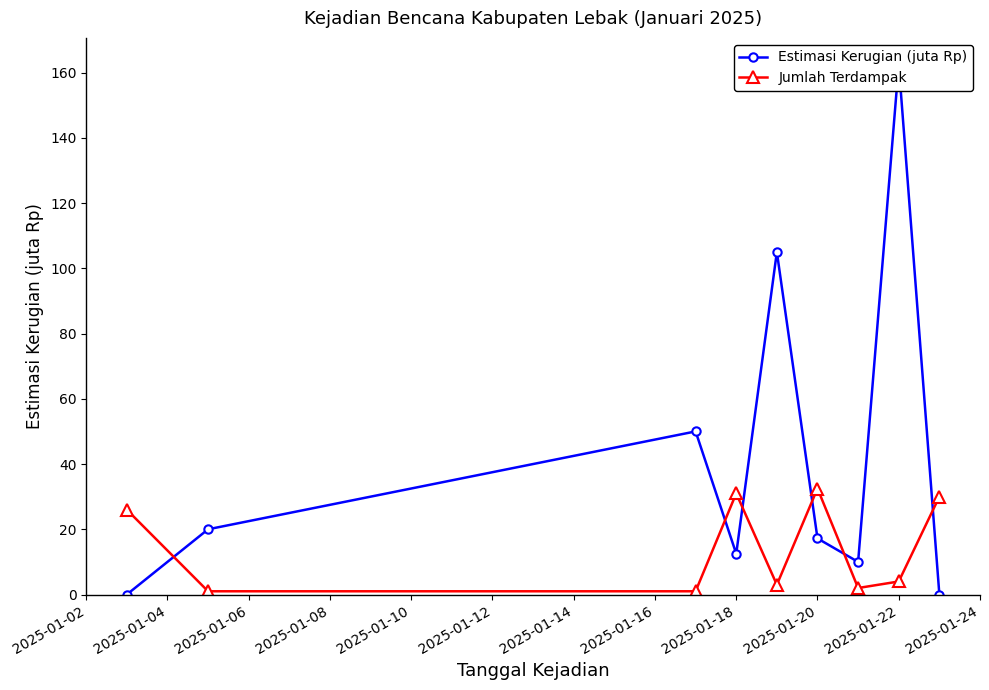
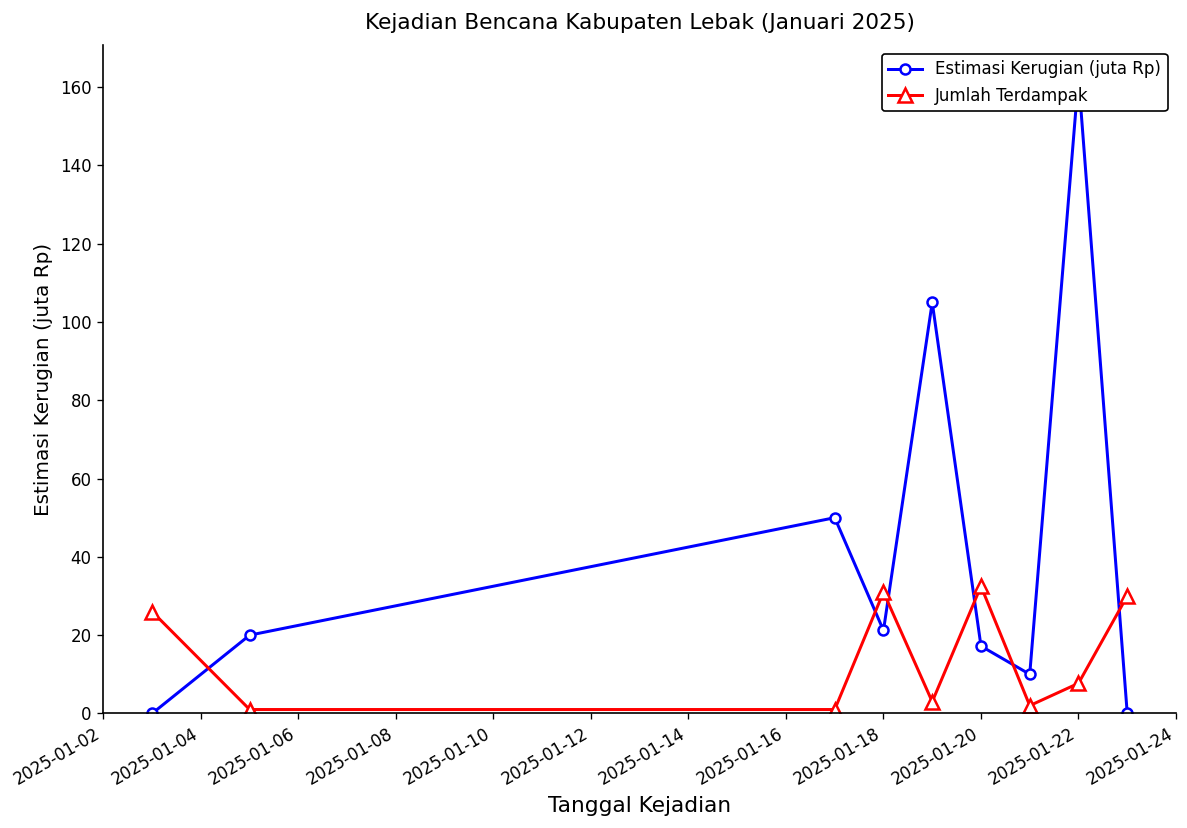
  {
    "Estimasi Kerugian (juta Rp)": {
-     "2025-01-18": 13,
+     "2025-01-18": 21,
      "2025-01-20": 17
    },
    "Jumlah Terdampak": {
      "2025-01-18": 31,
      "2025-01-20": 33,
-     "2025-01-22": 4
+     "2025-01-22": 8
    }
  }
